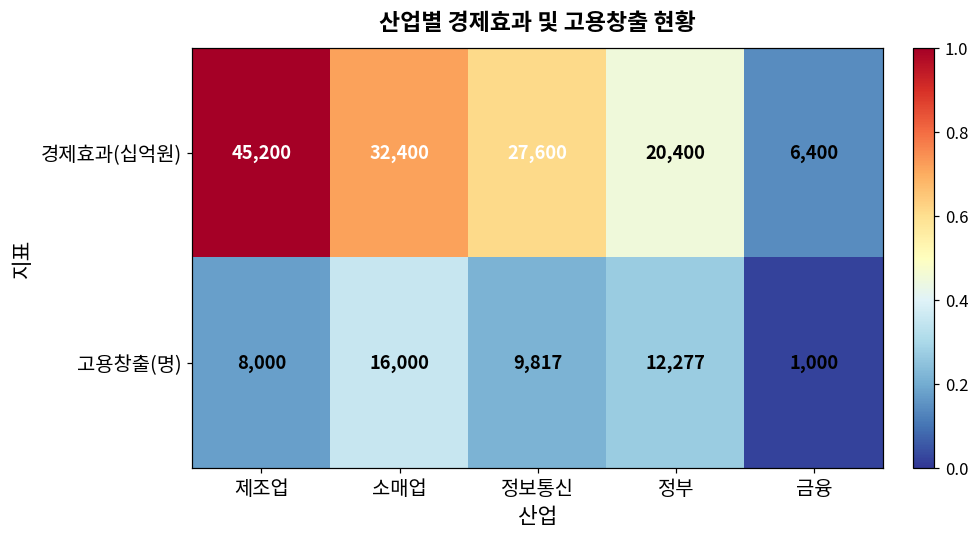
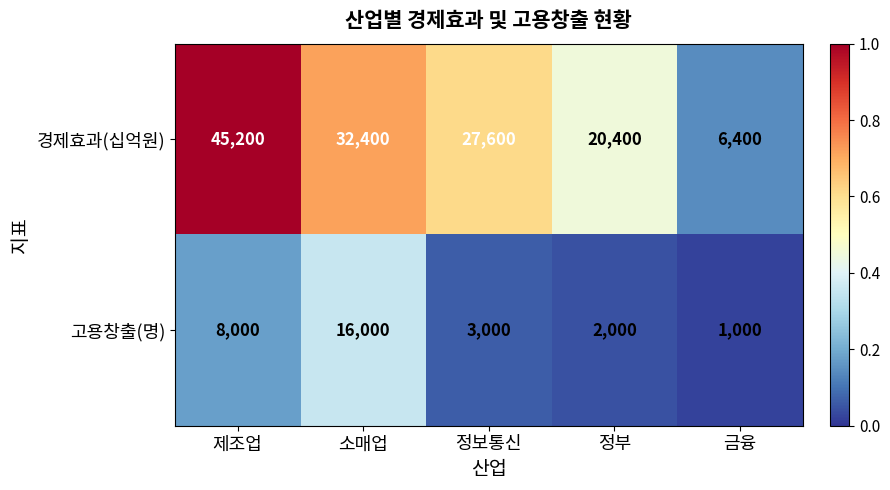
  {
    "경제효과(십억원)": {
      "제조업": "45,200",
      "소매업": "32,400",
      "정보통신": "27,600",
      "정부": "20,400",
      "금융": "6,400"
    },
    "고용창출(명)": {
      "제조업": "8,000",
      "소매업": "16,000",
-     "정보통신": "9,817",
-     "정부": "12,277",
+     "정보통신": "3,000",
+     "정부": "2,000",
      "금융": "1,000"
    }
  }
